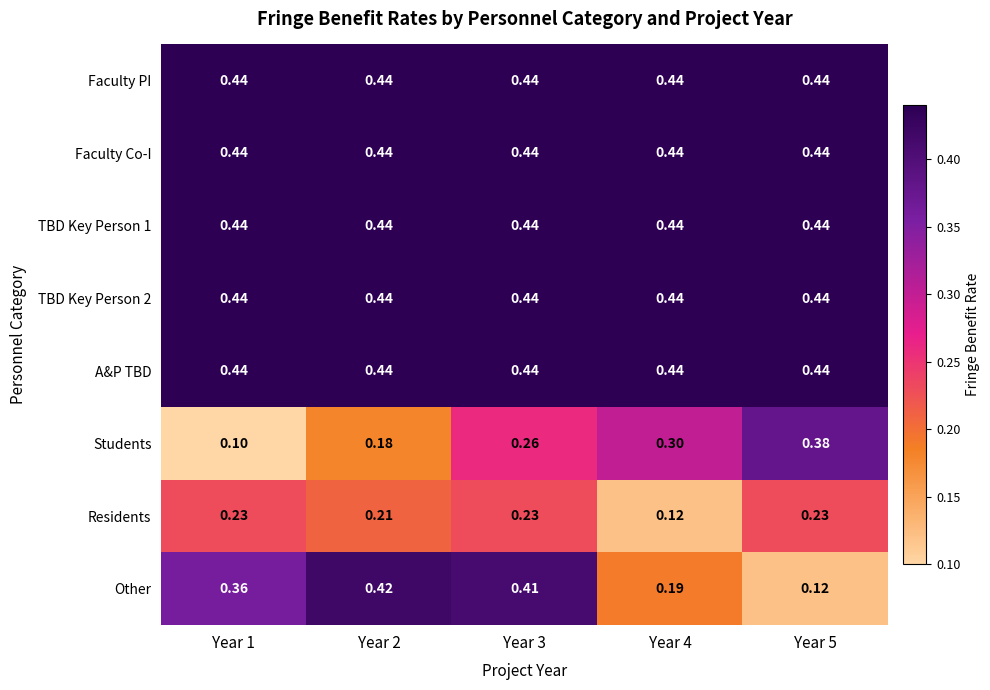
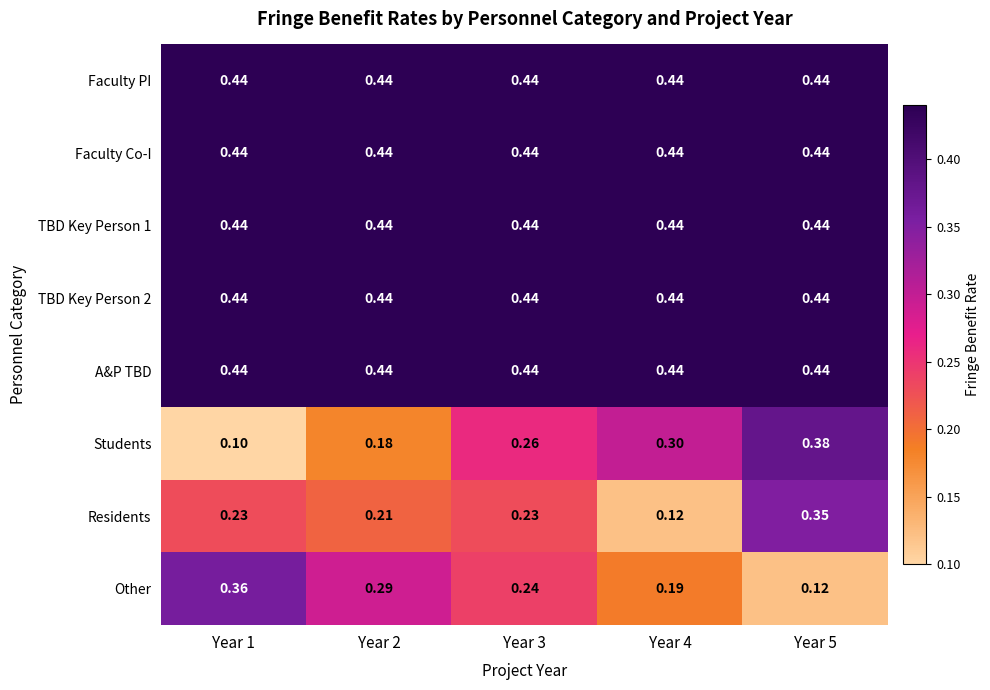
  {
    "Faculty PI": {
      "Year 1": 0.44,
      "Year 2": 0.44,
      "Year 3": 0.44,
      "Year 4": 0.44,
      "Year 5": 0.44
    },
    "Faculty Co-I": {
      "Year 1": 0.44,
      "Year 2": 0.44,
      "Year 3": 0.44,
      "Year 4": 0.44,
      "Year 5": 0.44
    },
    "TBD Key Person 1": {
      "Year 1": 0.44,
      "Year 2": 0.44,
      "Year 3": 0.44,
      "Year 4": 0.44,
      "Year 5": 0.44
    },
    "TBD Key Person 2": {
      "Year 1": 0.44,
      "Year 2": 0.44,
      "Year 3": 0.44,
      "Year 4": 0.44,
      "Year 5": 0.44
    },
    "A&P TBD": {
      "Year 1": 0.44,
      "Year 2": 0.44,
      "Year 3": 0.44,
      "Year 4": 0.44,
      "Year 5": 0.44
    },
    "Students": {
      "Year 1": 0.10,
      "Year 2": 0.18,
      "Year 3": 0.26,
      "Year 4": 0.30,
      "Year 5": 0.38
    },
    "Residents": {
      "Year 1": 0.23,
      "Year 2": 0.21,
      "Year 3": 0.23,
      "Year 4": 0.12,
-     "Year 5": 0.23
+     "Year 5": 0.35
    },
    "Other": {
      "Year 1": 0.36,
-     "Year 2": 0.42,
-     "Year 3": 0.41,
+     "Year 2": 0.29,
+     "Year 3": 0.24,
      "Year 4": 0.19,
      "Year 5": 0.12
    }
  }
